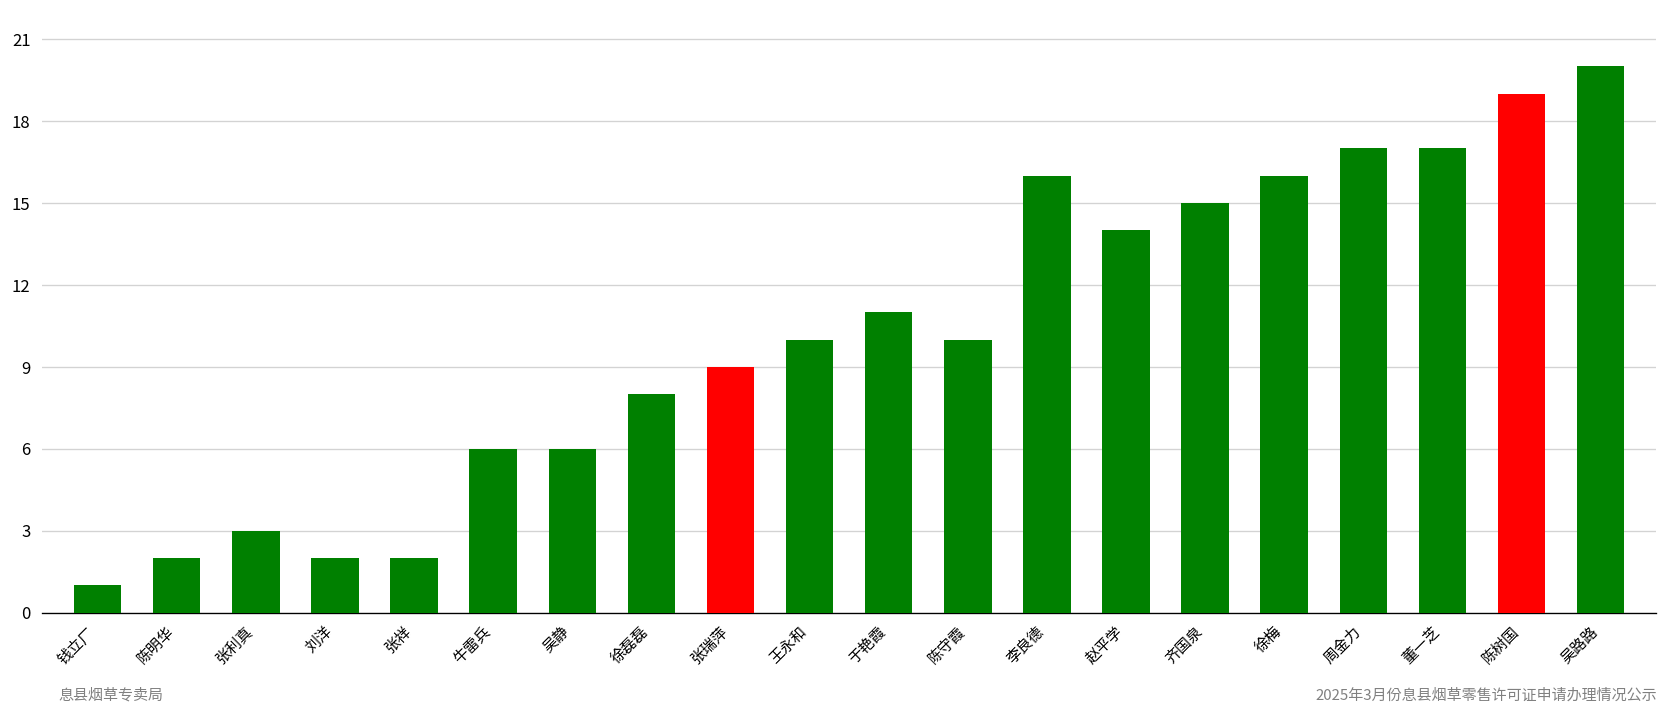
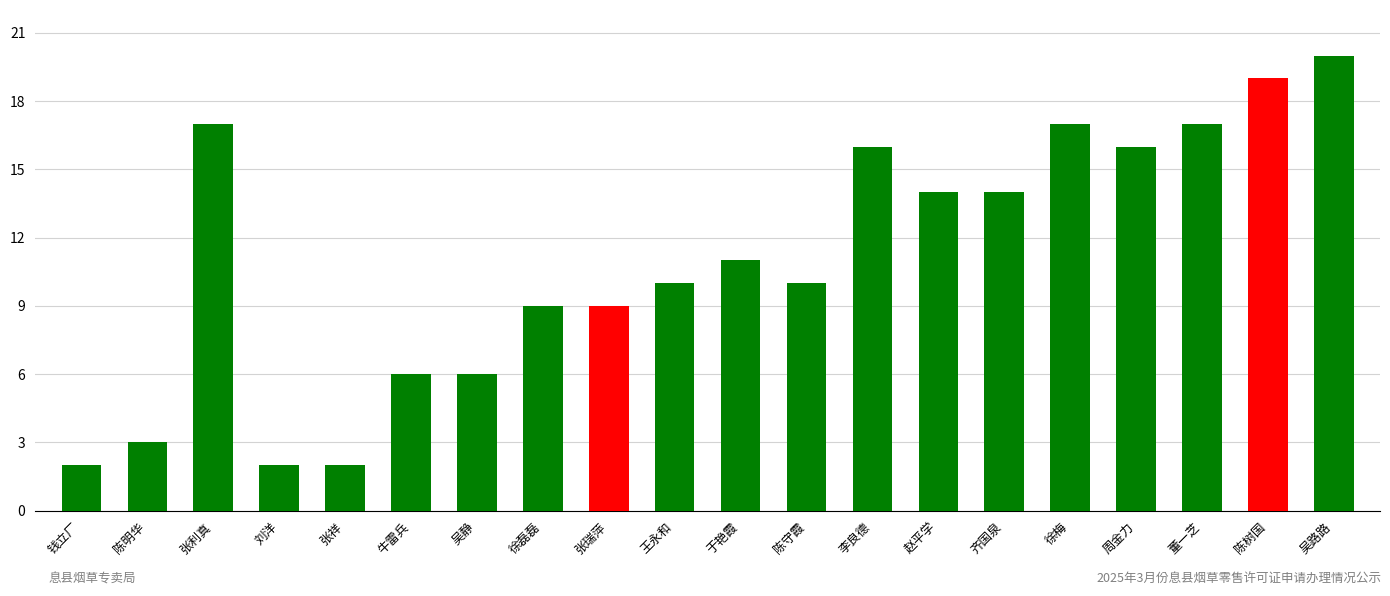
  {
-   "钱立厂": 1,
-   "陈明华": 2,
-   "张利真": 3,
+   "钱立厂": 2,
+   "陈明华": 3,
+   "张利真": 17,
    "刘洋": 2,
    "张祥": 2,
    "牛雷兵": 6,
    "吴静": 6,
-   "徐磊磊": 8,
+   "徐磊磊": 9,
    "张瑞萍": 9,
    "王永和": 10,
    "于艳霞": 11,
    "陈守霞": 10,
    "李良德": 16,
    "赵平学": 14,
-   "齐国泉": 15,
-   "徐梅": 16,
-   "周金力": 17,
+   "齐国泉": 14,
+   "徐梅": 17,
+   "周金力": 16,
    "董一芝": 17,
    "陈树国": 19,
    "吴路路": 20
  }
